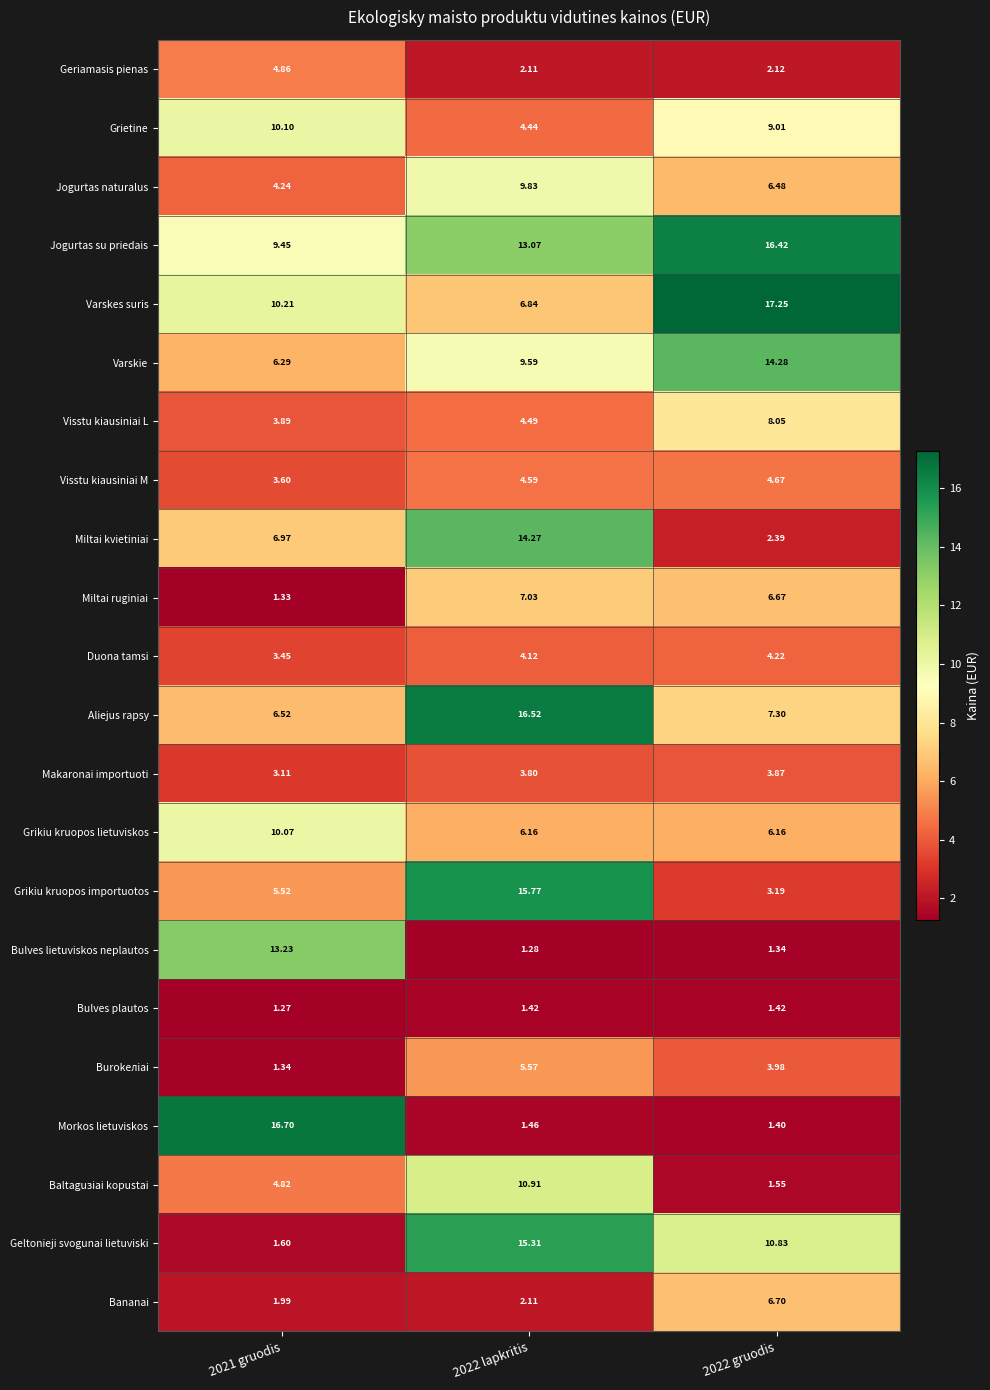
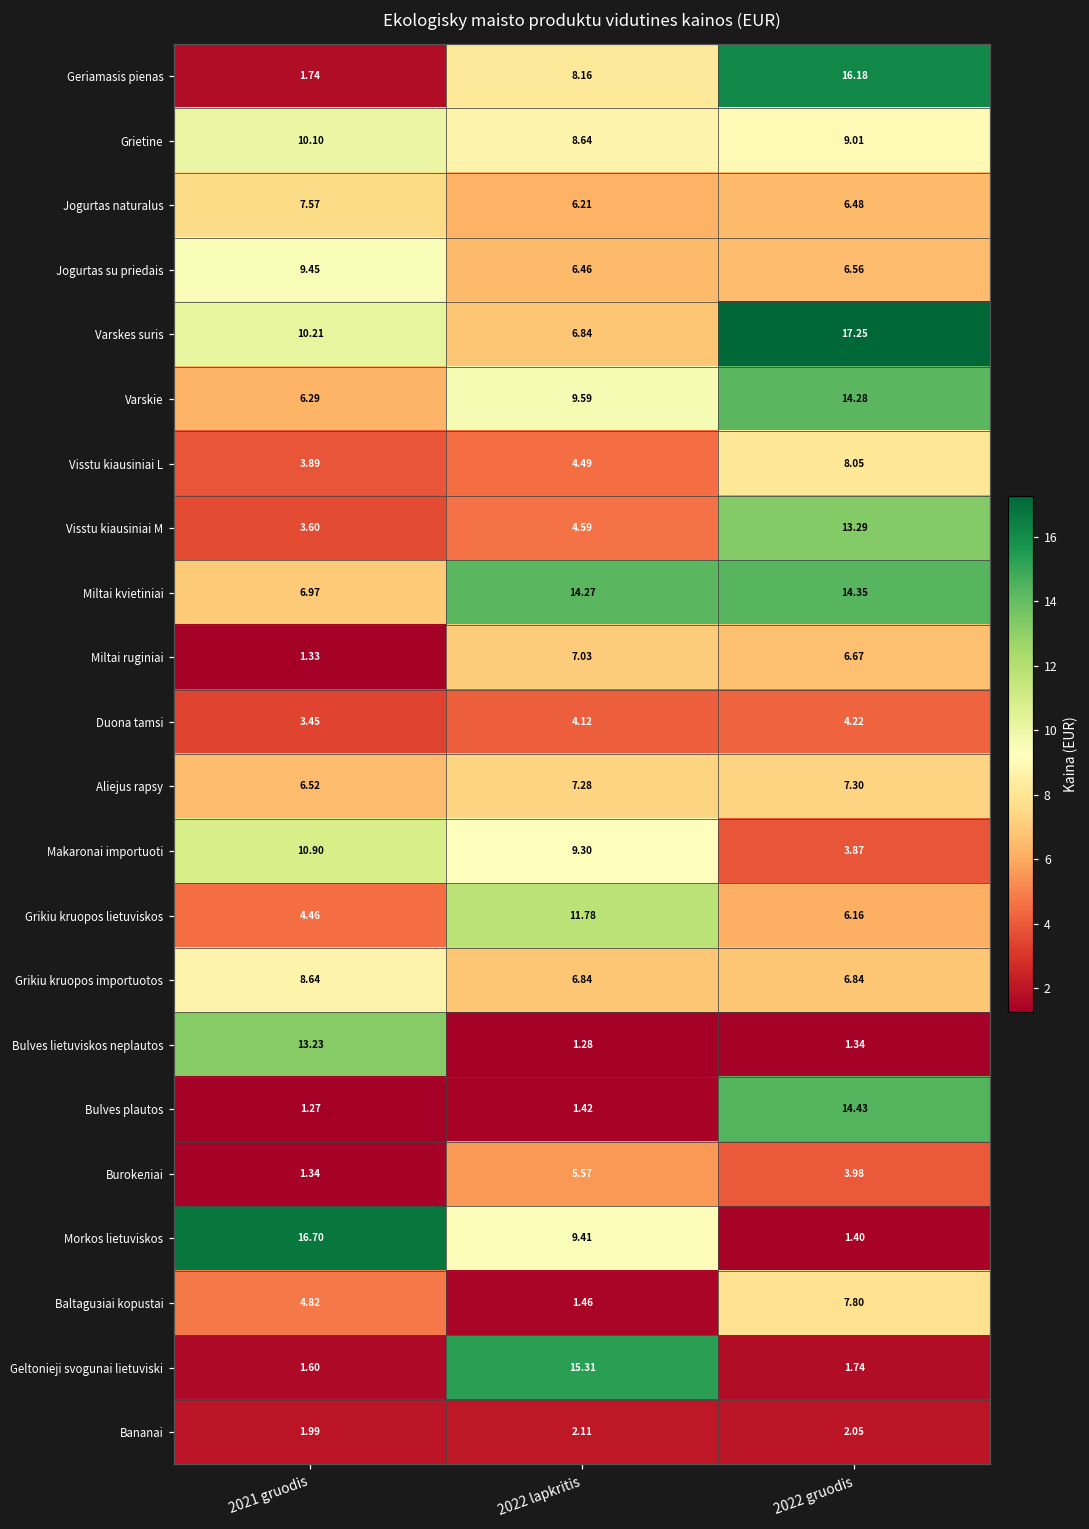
  {
    "Geriamasis pienas": {
-     "2021 gruodis": 4.86,
-     "2022 lapkritis": 2.11,
-     "2022 gruodis": 2.12
+     "2021 gruodis": 1.74,
+     "2022 lapkritis": 8.16,
+     "2022 gruodis": 16.18
    },
    "Grietine": {
      "2021 gruodis": 10.10,
-     "2022 lapkritis": 4.44,
+     "2022 lapkritis": 8.64,
      "2022 gruodis": 9.01
    },
    "Jogurtas naturalus": {
-     "2021 gruodis": 4.24,
-     "2022 lapkritis": 9.83,
+     "2021 gruodis": 7.57,
+     "2022 lapkritis": 6.21,
      "2022 gruodis": 6.48
    },
    "Jogurtas su priedais": {
      "2021 gruodis": 9.45,
-     "2022 lapkritis": 13.07,
-     "2022 gruodis": 16.42
+     "2022 lapkritis": 6.46,
+     "2022 gruodis": 6.56
    },
    "Varskes suris": {
      "2021 gruodis": 10.21,
      "2022 lapkritis": 6.84,
      "2022 gruodis": 17.25
    },
    "Varskie": {
      "2021 gruodis": 6.29,
      "2022 lapkritis": 9.59,
      "2022 gruodis": 14.28
    },
    "Visstu kiausiniai L": {
      "2021 gruodis": 3.89,
      "2022 lapkritis": 4.49,
      "2022 gruodis": 8.05
    },
    "Visstu kiausiniai M": {
      "2021 gruodis": 3.60,
      "2022 lapkritis": 4.59,
-     "2022 gruodis": 4.67
+     "2022 gruodis": 13.29
    },
    "Miltai kvietiniai": {
      "2021 gruodis": 6.97,
      "2022 lapkritis": 14.27,
-     "2022 gruodis": 2.39
+     "2022 gruodis": 14.35
    },
    "Miltai ruginiai": {
      "2021 gruodis": 1.33,
      "2022 lapkritis": 7.03,
      "2022 gruodis": 6.67
    },
    "Duona tamsi": {
      "2021 gruodis": 3.45,
      "2022 lapkritis": 4.12,
      "2022 gruodis": 4.22
    },
    "Aliejus rapsу": {
      "2021 gruodis": 6.52,
-     "2022 lapkritis": 16.52,
+     "2022 lapkritis": 7.28,
      "2022 gruodis": 7.30
    },
    "Makaronai importuoti": {
-     "2021 gruodis": 3.11,
-     "2022 lapkritis": 3.80,
+     "2021 gruodis": 10.90,
+     "2022 lapkritis": 9.30,
      "2022 gruodis": 3.87
    },
    "Grikiu kruopos lietuviskos": {
-     "2021 gruodis": 10.07,
-     "2022 lapkritis": 6.16,
+     "2021 gruodis": 4.46,
+     "2022 lapkritis": 11.78,
      "2022 gruodis": 6.16
    },
    "Grikiu kruopos importuotos": {
-     "2021 gruodis": 5.52,
-     "2022 lapkritis": 15.77,
-     "2022 gruodis": 3.19
+     "2021 gruodis": 8.64,
+     "2022 lapkritis": 6.84,
+     "2022 gruodis": 6.84
    },
    "Bulves lietuviskos neplautos": {
      "2021 gruodis": 13.23,
      "2022 lapkritis": 1.28,
      "2022 gruodis": 1.34
    },
    "Bulves plautos": {
      "2021 gruodis": 1.27,
      "2022 lapkritis": 1.42,
-     "2022 gruodis": 1.42
+     "2022 gruodis": 14.43
    },
    "Burokелiai": {
      "2021 gruodis": 1.34,
      "2022 lapkritis": 5.57,
      "2022 gruodis": 3.98
    },
    "Morkos lietuviskos": {
      "2021 gruodis": 16.70,
-     "2022 lapkritis": 1.46,
+     "2022 lapkritis": 9.41,
      "2022 gruodis": 1.40
    },
    "Baltaguзiai kopustai": {
      "2021 gruodis": 4.82,
-     "2022 lapkritis": 10.91,
-     "2022 gruodis": 1.55
+     "2022 lapkritis": 1.46,
+     "2022 gruodis": 7.80
    },
    "Geltonieji svogunai lietuviski": {
      "2021 gruodis": 1.60,
      "2022 lapkritis": 15.31,
-     "2022 gruodis": 10.83
+     "2022 gruodis": 1.74
    },
    "Bananai": {
      "2021 gruodis": 1.99,
      "2022 lapkritis": 2.11,
-     "2022 gruodis": 6.70
+     "2022 gruodis": 2.05
    }
  }
